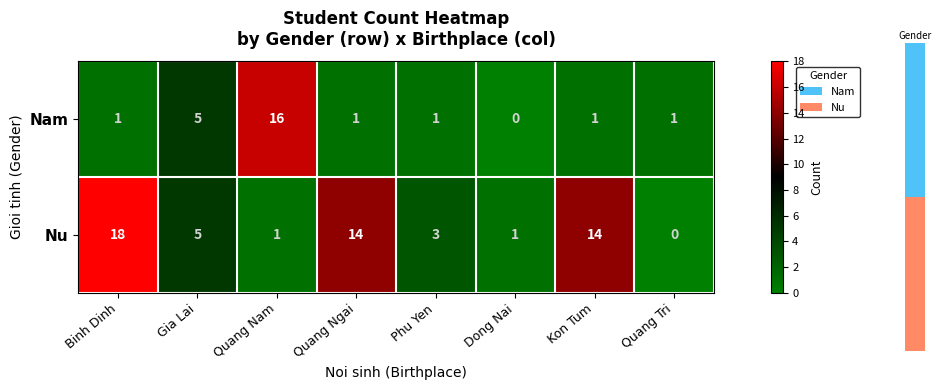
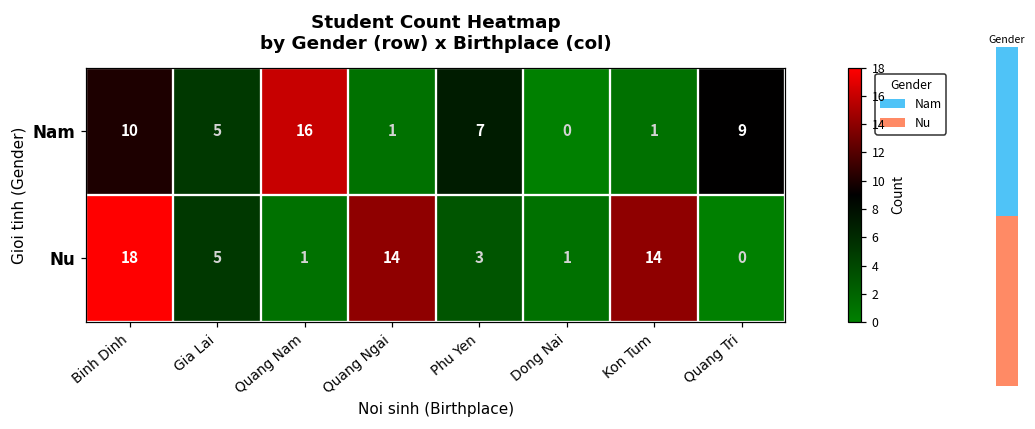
  {
    "Student Count Heatmap by Gender (row) x Birthplace (col)": {
      "Nam": {
-       "Binh Dinh": 1,
+       "Binh Dinh": 10,
        "Gia Lai": 5,
        "Quang Nam": 16,
        "Quang Ngai": 1,
-       "Phu Yen": 1,
+       "Phu Yen": 7,
        "Dong Nai": 0,
        "Kon Tum": 1,
-       "Quang Tri": 1
+       "Quang Tri": 9
      },
      "Nu": {
        "Binh Dinh": 18,
        "Gia Lai": 5,
        "Quang Nam": 1,
        "Quang Ngai": 14,
        "Phu Yen": 3,
        "Dong Nai": 1,
        "Kon Tum": 14,
        "Quang Tri": 0
      }
    }
  }
